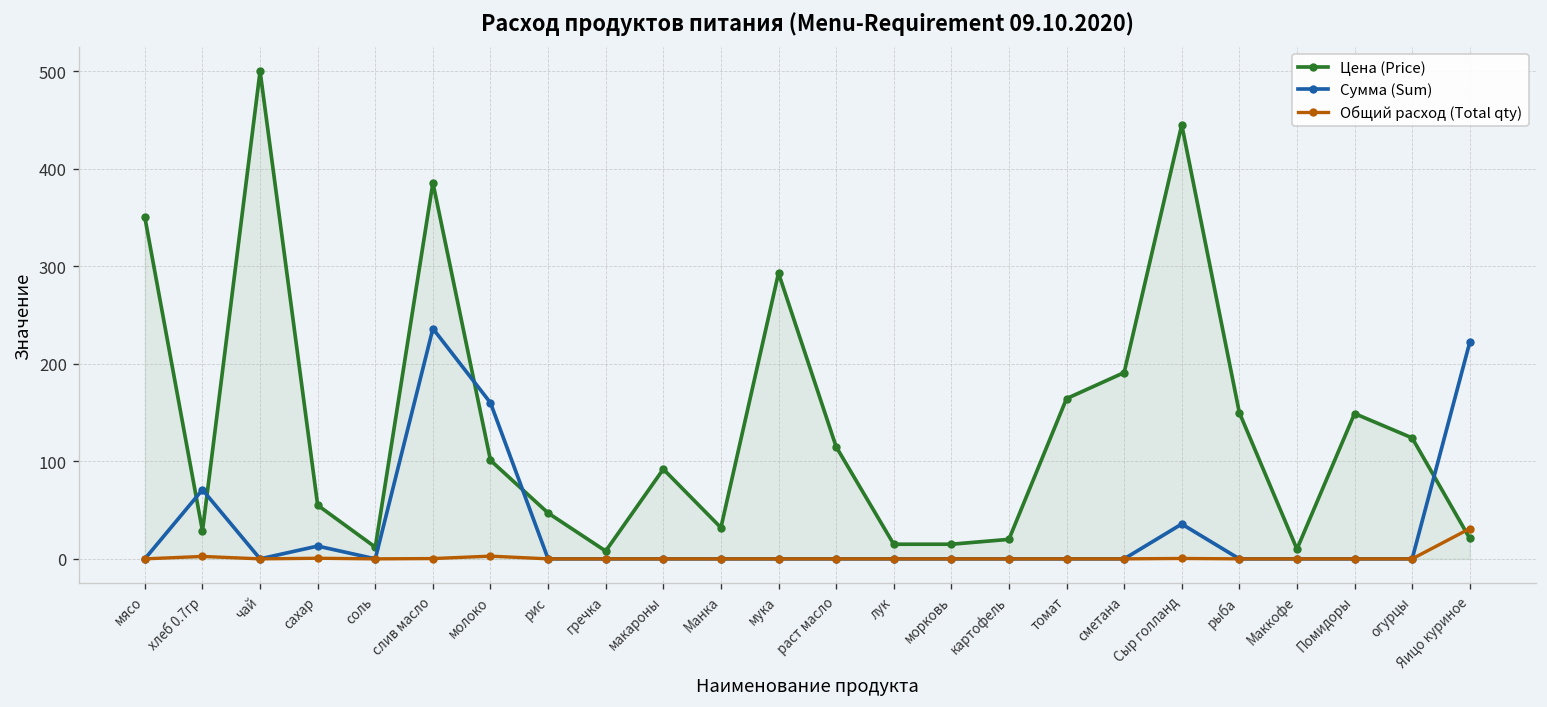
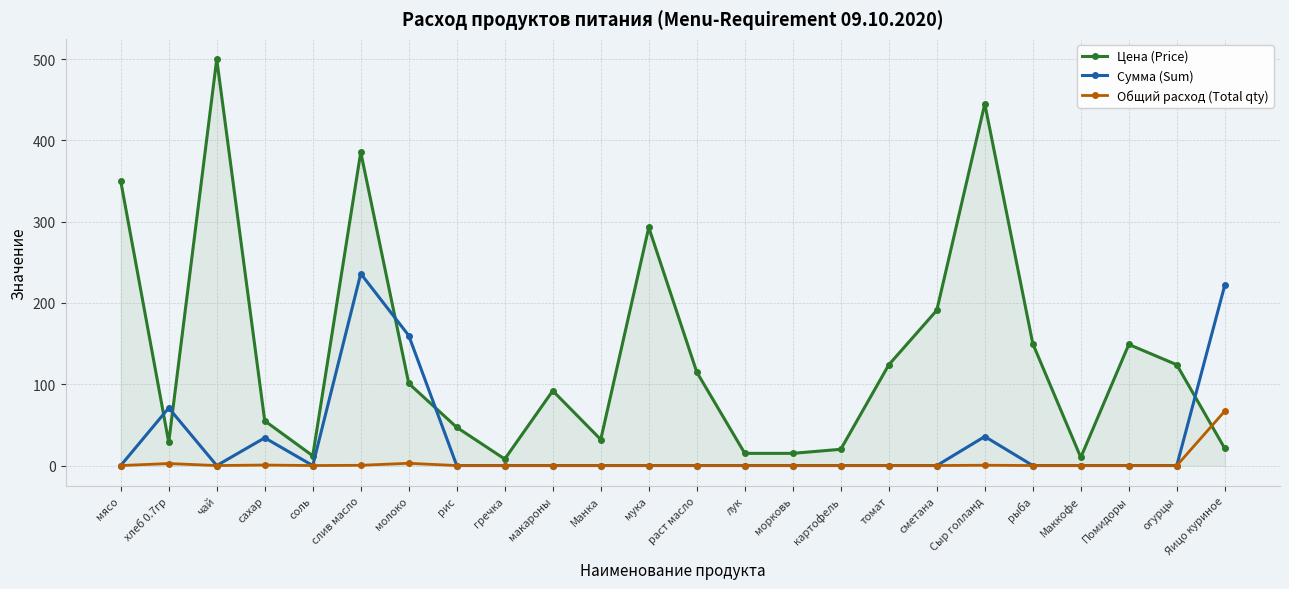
  {
    "Цена (Price)": {
      "мясо": 350,
      "хлеб 0.7гр": 30,
      "чай": 500,
      "сахар": 60,
      "соль": 10,
      "слив масло": 390,
      "молоко": 100,
      "рис": 50,
      "гречка": 10,
      "макароны": 90,
      "Манка": 30,
      "мука": 290,
      "раст масло": 120,
      "лук": 20,
      "морковь": 20,
      "картофель": 20,
-     "томат": 160,
+     "томат": 120,
      "сметана": 190,
      "Сыр голланд": 450,
      "рыба": 150,
      "Маккофе": 10,
      "Помидоры": 150,
      "огурцы": 120,
      "Яицо куриное": 20
    },
    "Сумма (Sum)": {
      "хлеб 0.7гр": 70,
-     "сахар": 10,
+     "сахар": 30,
      "слив масло": 240,
      "молоко": 160,
      "Сыр голланд": 40,
      "Яицо куриное": 220
    },
    "Общий расход (Total qty)": {
      "хлеб 0.7гр": 0,
      "сахар": 0,
      "слив масло": 0,
      "молоко": 0,
      "Сыр голланд": 0,
-     "Яицо куриное": 30
+     "Яицо куриное": 70
    }
  }
